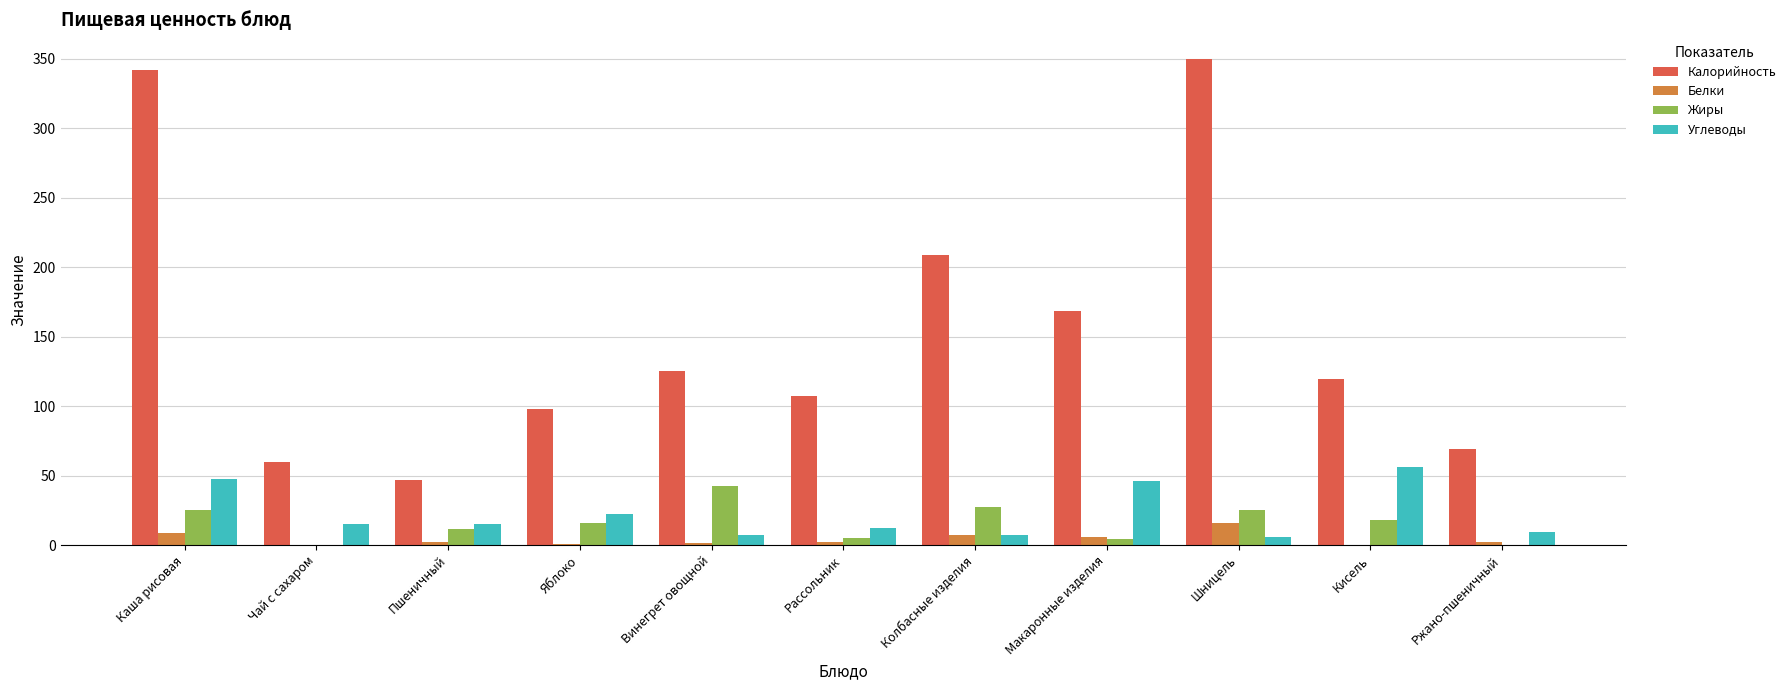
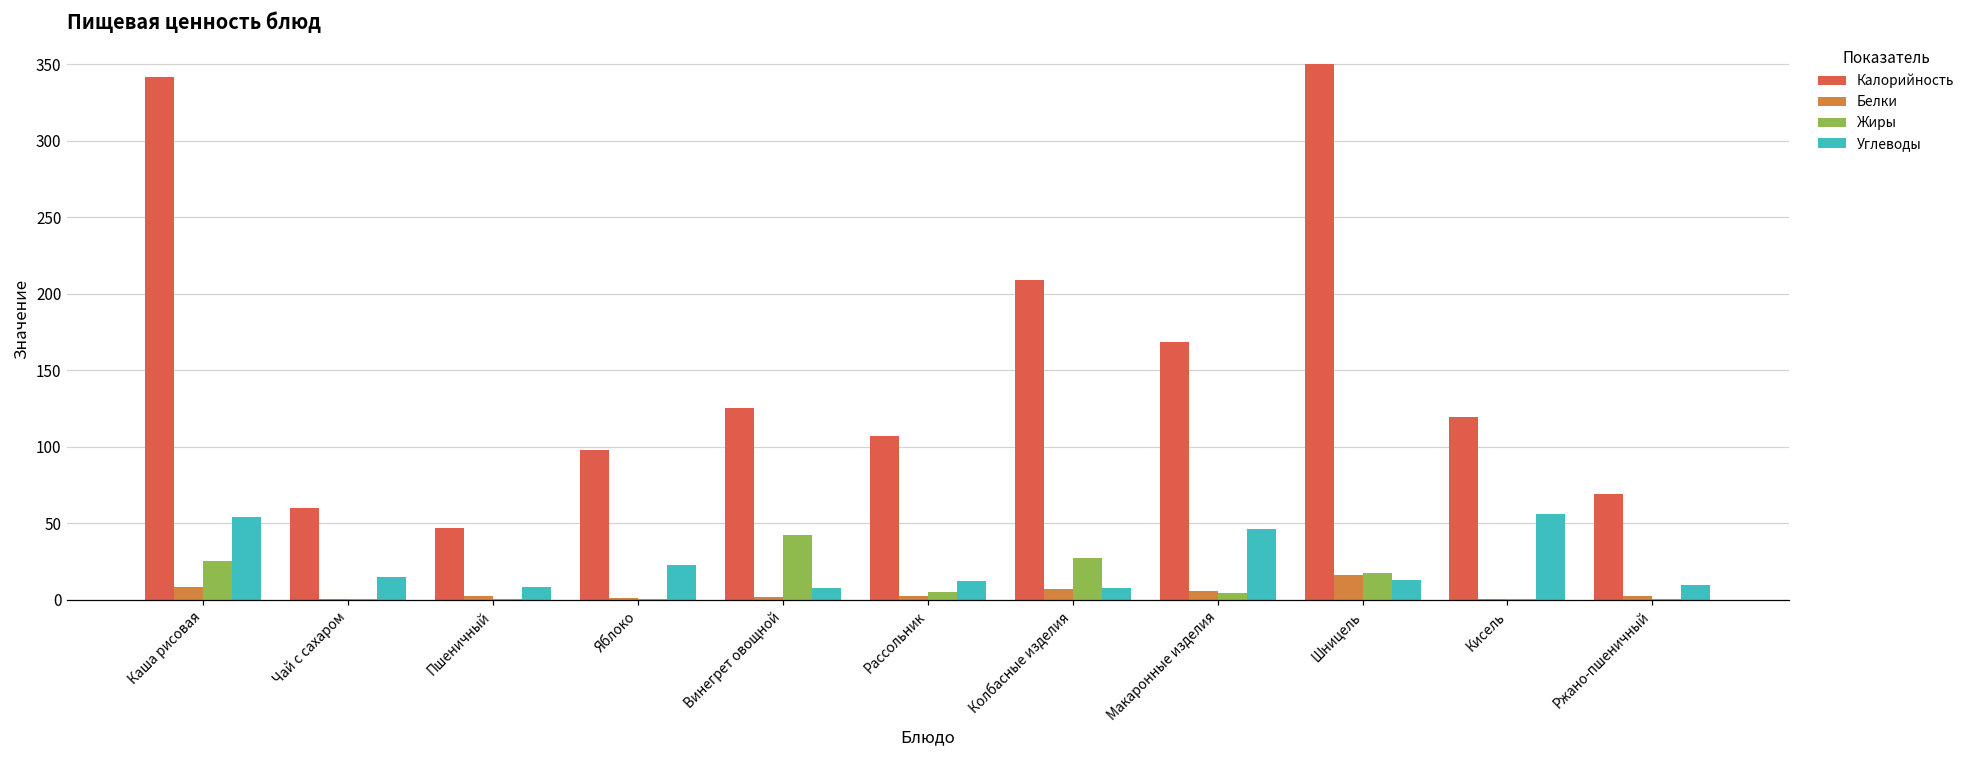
  {
    "Жиры": {
      "Каша рисовая": 25,
-     "Пшеничный": 11,
-     "Яблоко": 16,
+     "Пшеничный": 0,
+     "Яблоко": 0,
      "Винегрет овощной": 43,
      "Рассольник": 5,
      "Колбасные изделия": 27,
      "Макаронные изделия": 5,
-     "Шницель": 25,
-     "Кисель": 18
+     "Шницель": 17,
+     "Кисель": 0
    },
    "Углеводы": {
-     "Каша рисовая": 48,
+     "Каша рисовая": 54,
      "Чай с сахаром": 15,
-     "Пшеничный": 15,
+     "Пшеничный": 8,
      "Яблоко": 23,
      "Винегрет овощной": 7,
      "Рассольник": 12,
      "Колбасные изделия": 7,
      "Макаронные изделия": 46,
-     "Шницель": 6,
+     "Шницель": 13,
      "Кисель": 56,
      "Ржано-пшеничный": 9
    }
  }
